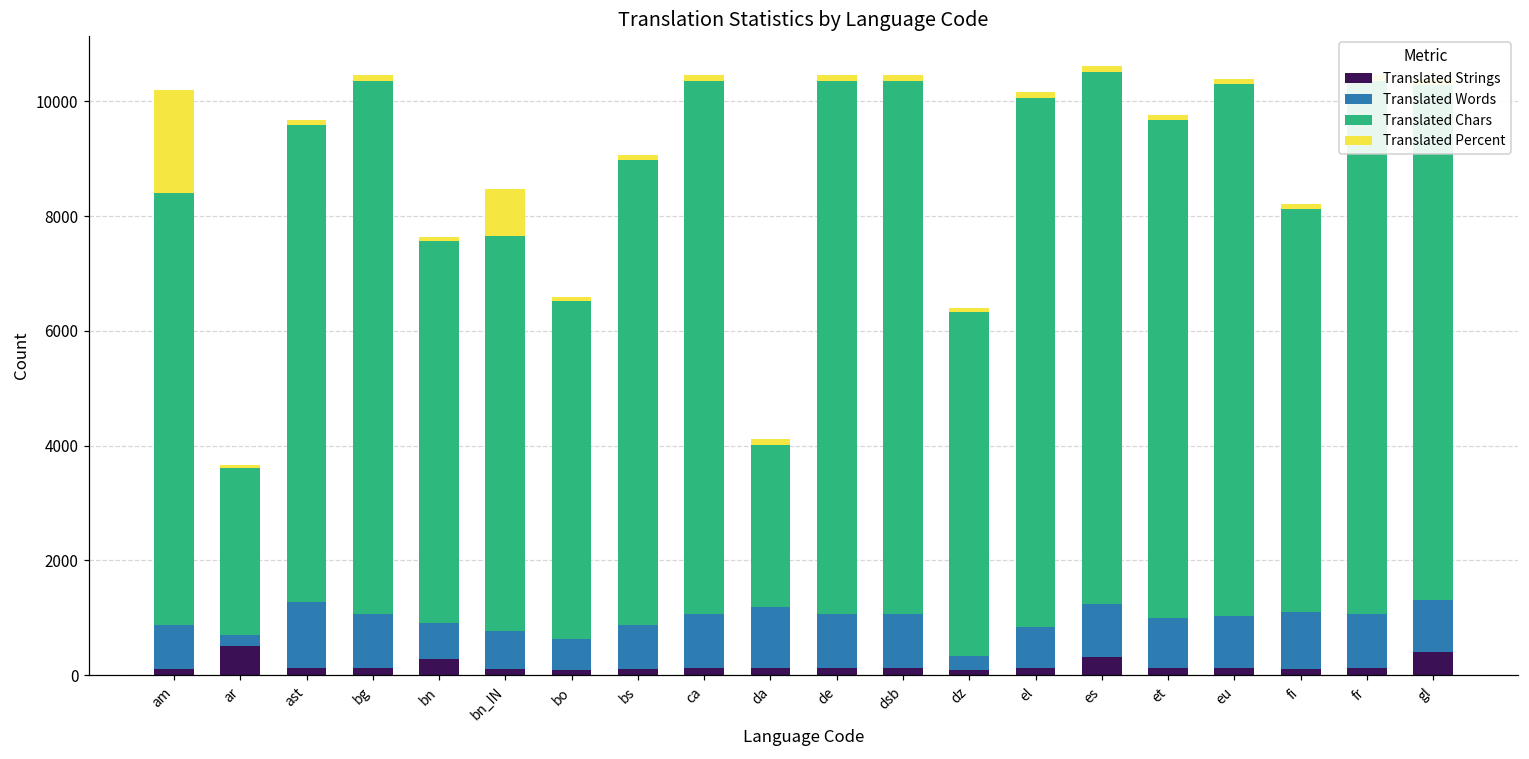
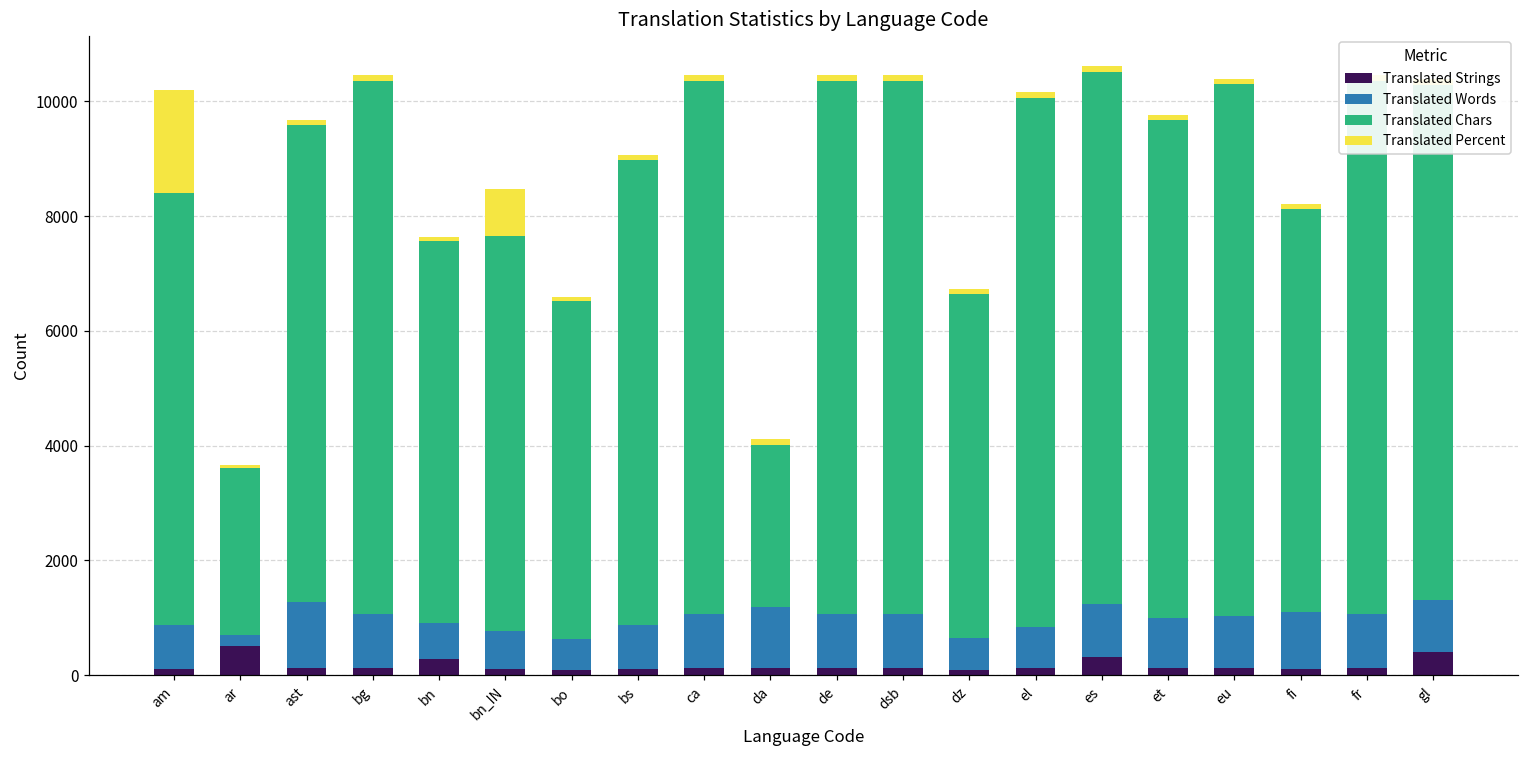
  {
    "Translated Strings": {
      "am": 100,
      "ar": 500,
      "ast": 100,
      "bg": 100,
      "bn": 300,
      "bn_IN": 100,
      "bo": 100,
      "bs": 100,
      "ca": 100,
      "da": 100,
      "de": 100,
      "dsb": 100,
      "dz": 100,
      "el": 100,
      "es": 300,
      "et": 100,
      "eu": 100,
      "fi": 100,
      "fr": 100,
      "gl": 400
    },
    "Translated Words": {
      "am": 800,
      "ar": 200,
      "ast": 1200,
      "bg": 900,
      "bn": 600,
      "bn_IN": 700,
      "bo": 500,
      "bs": 800,
      "ca": 900,
      "da": 1100,
      "de": 900,
      "dsb": 900,
-     "dz": 200,
+     "dz": 600,
      "el": 700,
      "es": 900,
      "et": 900,
      "eu": 900,
      "fi": 1000,
      "fr": 900,
      "gl": 900
    },
    "Translated Chars": {
      "am": 7500,
      "ar": 2900,
      "ast": 8300,
      "bg": 9300,
      "bn": 6600,
      "bn_IN": 6900,
      "bo": 5900,
      "bs": 8100,
      "ca": 9300,
      "da": 2800,
      "de": 9300,
      "dsb": 9300,
      "dz": 6000,
      "el": 9200,
      "es": 9300,
      "et": 8700,
      "eu": 9300,
      "fi": 7000
    },
    "Translated Percent": {
      "am": 1800,
      "ast": 100,
      "bg": 100,
      "bn": 100,
      "bn_IN": 800,
      "bo": 100,
      "bs": 100,
      "ca": 100,
      "da": 100,
      "de": 100,
      "dsb": 100,
      "dz": 100,
      "el": 100,
      "es": 100,
      "et": 100,
      "eu": 100,
      "fi": 100
    }
  }
